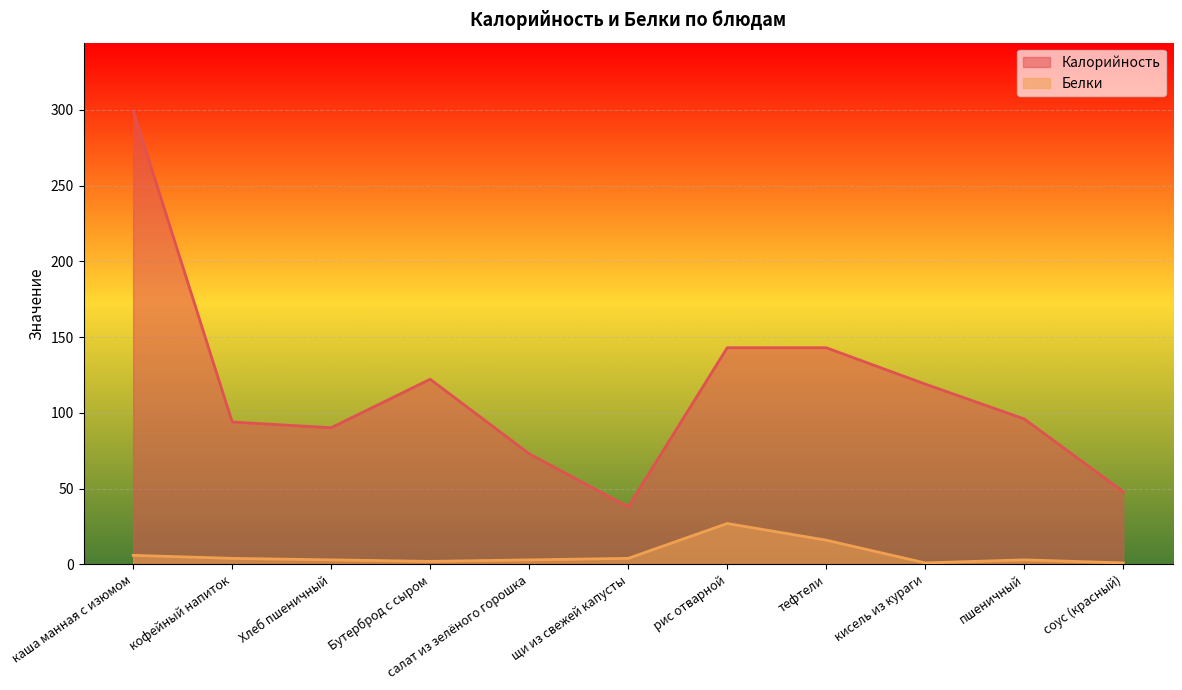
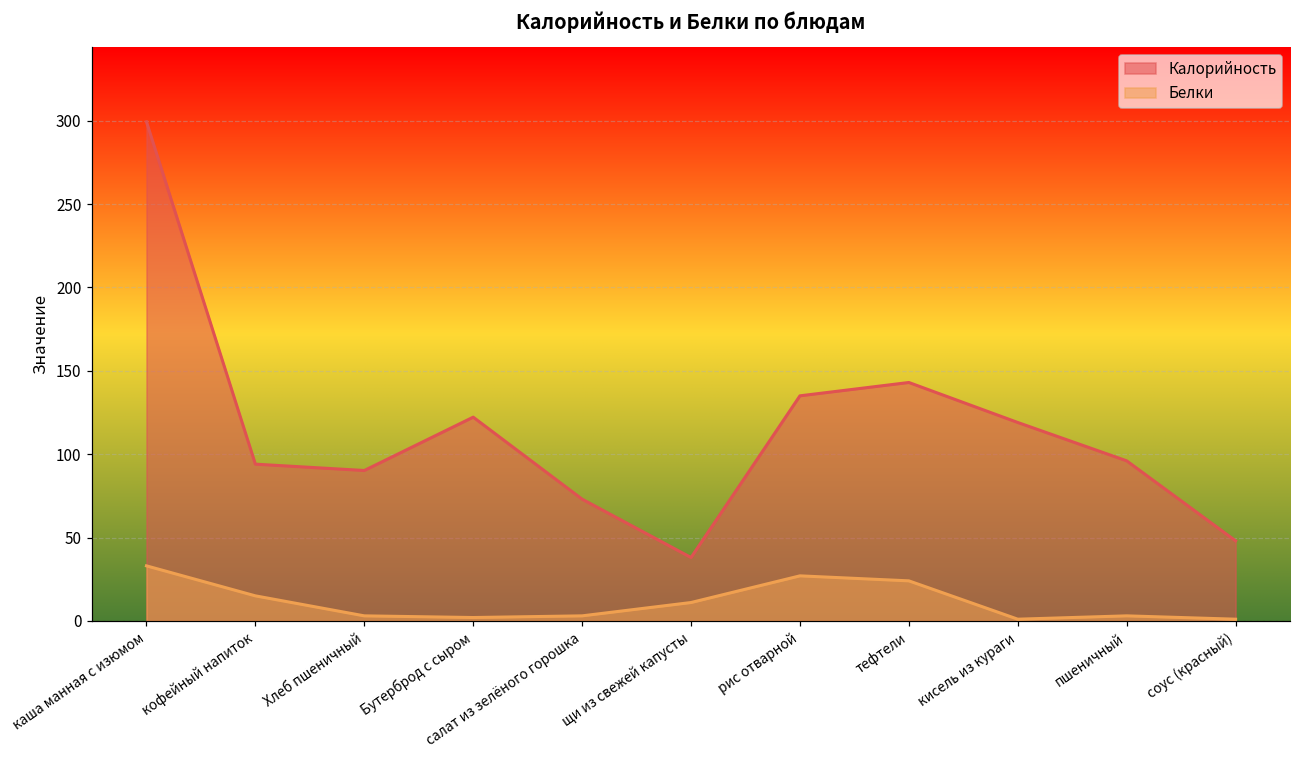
  {
    "Калорийность": {
      "каша манная с изюмом": 299,
      "кофейный напиток": 94,
      "Хлеб пшеничный": 90,
      "Бутерброд с сыром": 122,
      "салат из зелёного горошка": 73,
      "щи из свежей капусты": 38,
-     "рис отварной": 143,
+     "рис отварной": 135,
      "тефтели": 143,
      "кисель из кураги": 119,
      "пшеничный": 96,
      "соус (красный)": 48
    },
    "Белки": {
-     "каша манная с изюмом": 6,
-     "кофейный напиток": 4,
+     "каша манная с изюмом": 33,
+     "кофейный напиток": 15,
      "Хлеб пшеничный": 3,
      "Бутерброд с сыром": 2,
      "салат из зелёного горошка": 3,
-     "щи из свежей капусты": 4,
+     "щи из свежей капусты": 11,
      "рис отварной": 27,
-     "тефтели": 16,
+     "тефтели": 24,
      "кисель из кураги": 1,
      "пшеничный": 3,
      "соус (красный)": 1
    }
  }
